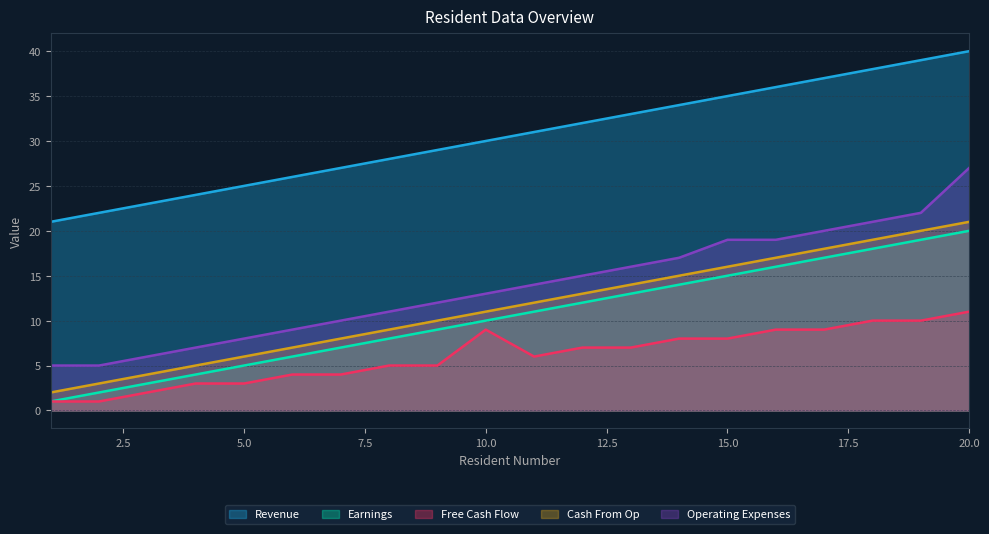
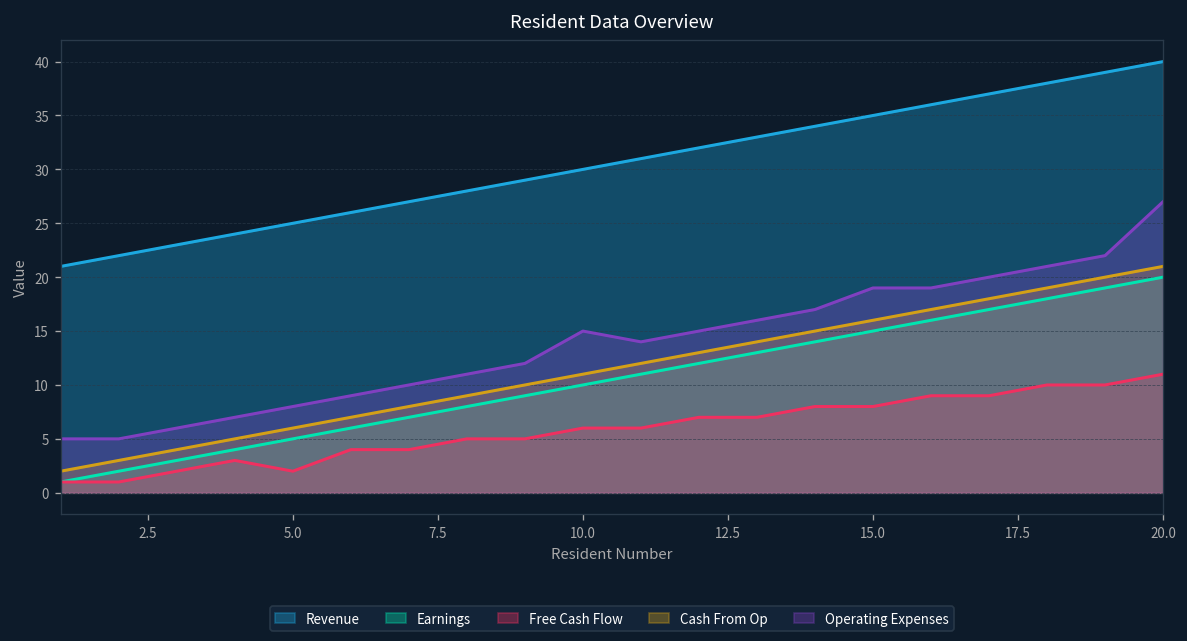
  {
    "Free Cash Flow": {
-     "5.0": 3,
-     "10.0": 9,
+     "5.0": 2,
+     "10.0": 6,
      "15.0": 8,
      "20.0": 11
    },
    "Cash From Op": {
      "5.0": 6,
      "10.0": 11,
      "15.0": 16,
      "20.0": 21
    },
    "Operating Expenses": {
      "5.0": 8,
-     "10.0": 13,
+     "10.0": 15,
      "15.0": 19,
      "20.0": 27
    }
  }
